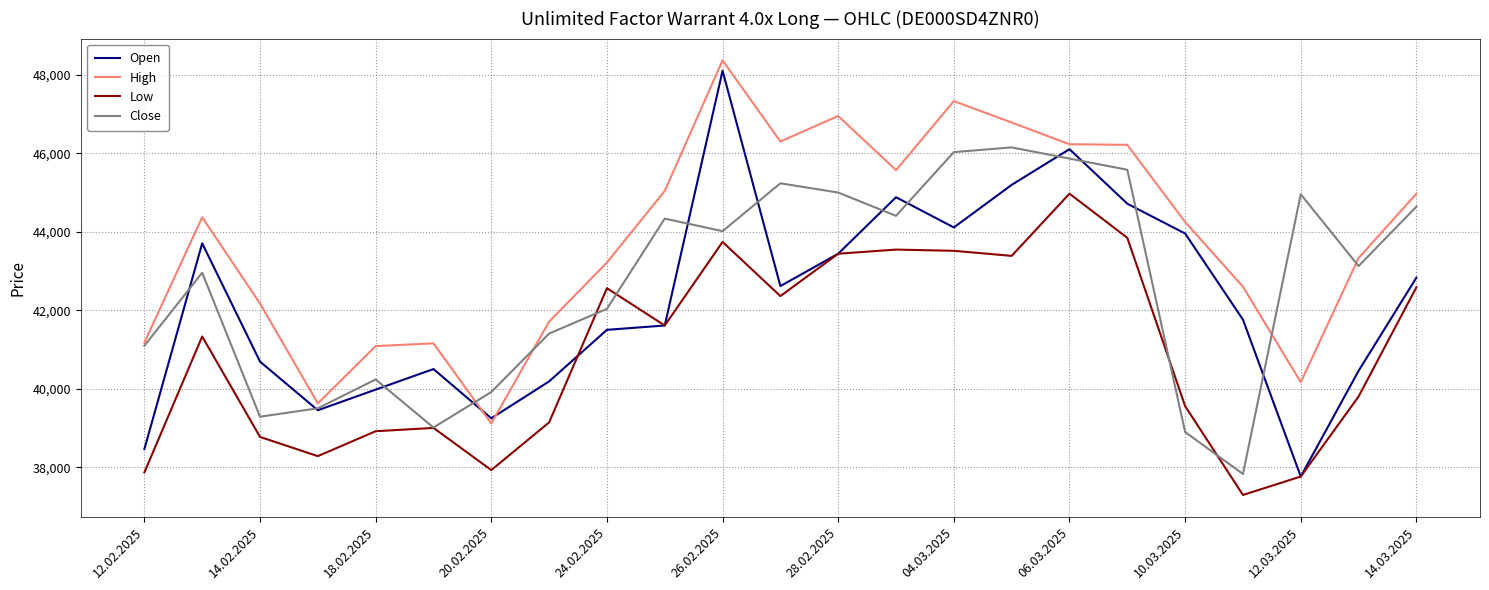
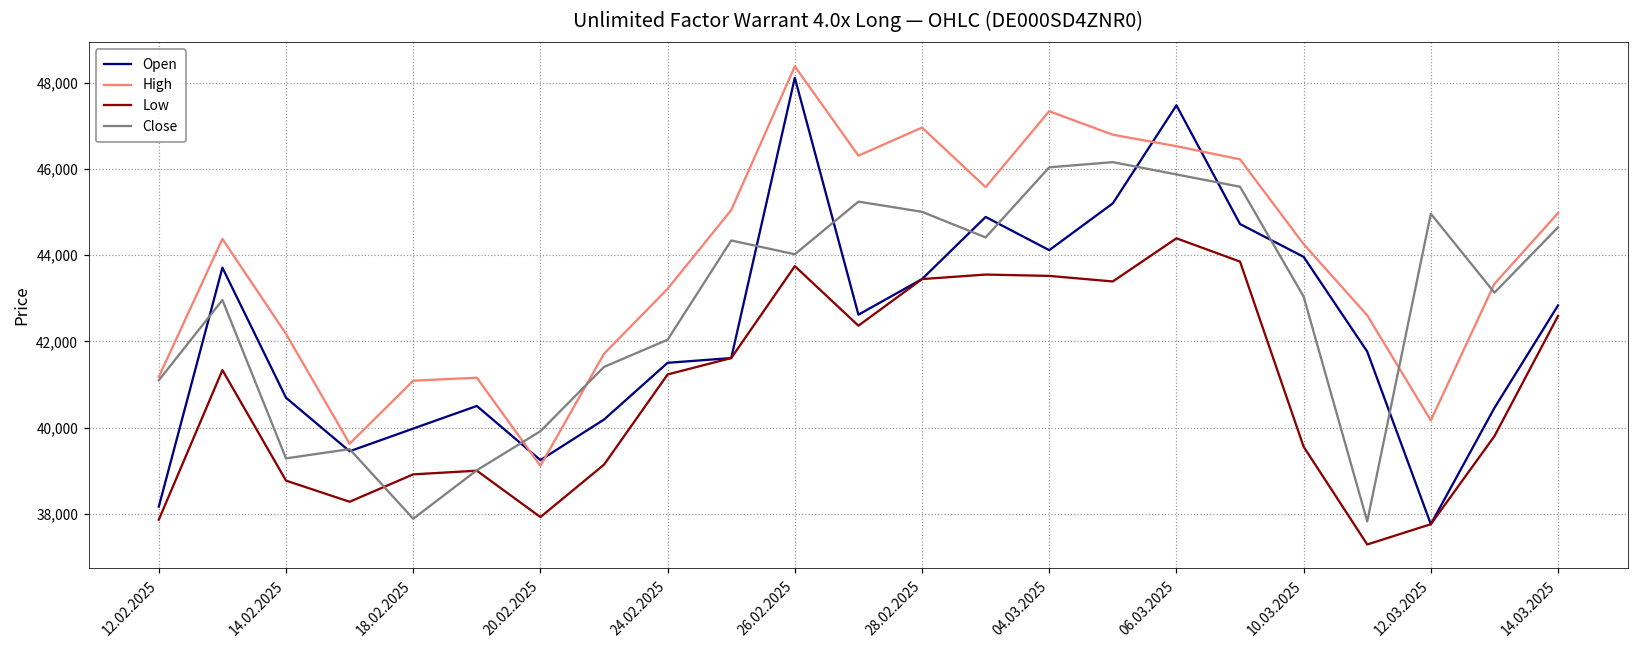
  {
    "Open": {
-     "12.02.2025": "38,500",
+     "12.02.2025": "38,200",
      "14.02.2025": "40,700",
      "18.02.2025": "40,000",
      "20.02.2025": "39,300",
      "24.02.2025": "41,500",
      "26.02.2025": "48,100",
      "04.03.2025": "44,100",
-     "06.03.2025": "46,100",
+     "06.03.2025": "47,500",
      "10.03.2025": "44,000",
      "14.03.2025": "42,800"
    },
    "High": {
      "12.02.2025": "41,200",
      "14.02.2025": "42,200",
      "18.02.2025": "41,100",
      "20.02.2025": "39,100",
      "24.02.2025": "43,200",
      "26.02.2025": "48,400",
      "28.02.2025": "47,000",
      "04.03.2025": "47,300",
-     "06.03.2025": "46,200",
+     "06.03.2025": "46,500",
      "10.03.2025": "44,300",
      "12.03.2025": "40,200",
      "14.03.2025": "45,000"
    },
    "Low": {
      "12.02.2025": "37,900",
      "14.02.2025": "38,800",
      "18.02.2025": "38,900",
      "20.02.2025": "37,900",
-     "24.02.2025": "42,600",
+     "24.02.2025": "41,200",
      "26.02.2025": "43,700",
      "04.03.2025": "43,500",
-     "06.03.2025": "45,000",
+     "06.03.2025": "44,400",
      "10.03.2025": "39,600",
      "14.03.2025": "42,600"
    },
    "Close": {
      "12.02.2025": "41,100",
      "14.02.2025": "39,300",
-     "18.02.2025": "40,200",
+     "18.02.2025": "37,900",
      "20.02.2025": "39,900",
      "24.02.2025": "42,000",
      "26.02.2025": "44,000",
      "28.02.2025": "45,000",
      "04.03.2025": "46,000",
      "06.03.2025": "45,900",
-     "10.03.2025": "38,900",
+     "10.03.2025": "43,000",
      "12.03.2025": "45,000",
      "14.03.2025": "44,600"
    }
  }
